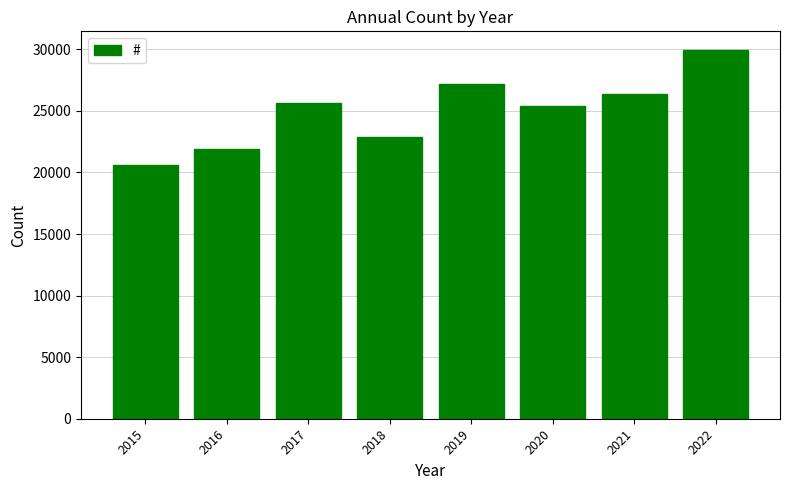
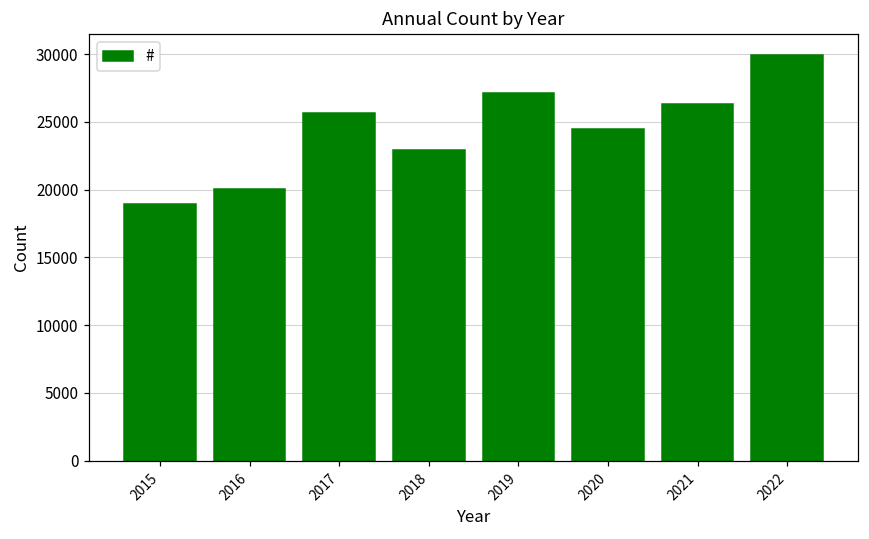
  {
-   "2015": 20600,
-   "2016": 21900,
+   "2015": 19000,
+   "2016": 20100,
    "2017": 25600,
    "2018": 22900,
    "2019": 27200,
-   "2020": 25400,
+   "2020": 24500,
    "2021": 26300,
    "2022": 30000
  }
